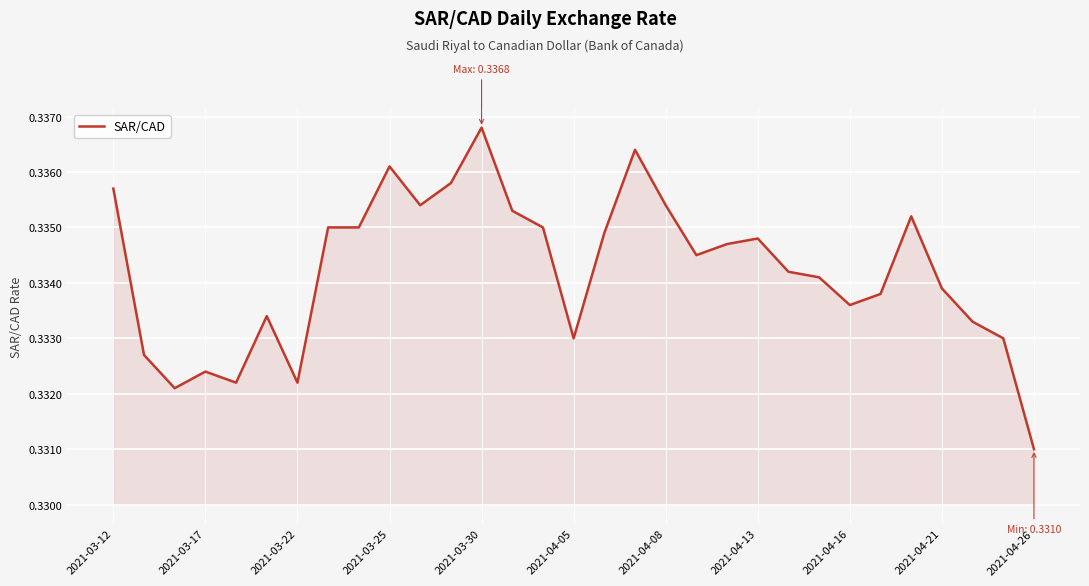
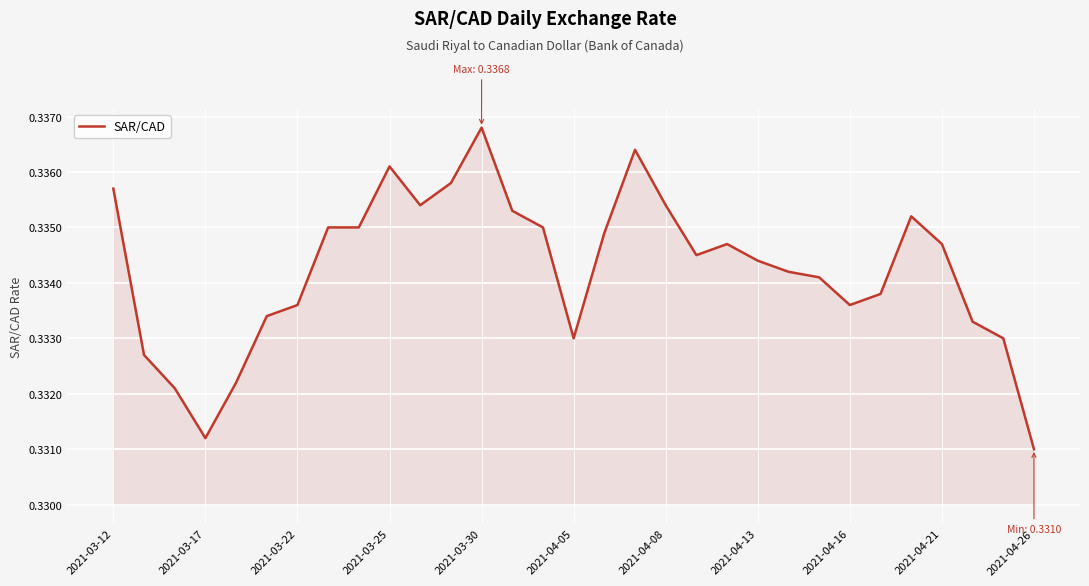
  {
    "2021-03-12": 0.3357,
-   "2021-03-17": 0.3324,
-   "2021-03-22": 0.3322,
+   "2021-03-17": 0.3312,
+   "2021-03-22": 0.3336,
    "2021-03-25": 0.3361,
    "2021-04-05": 0.3330,
    "2021-04-08": 0.3354,
-   "2021-04-13": 0.3348,
+   "2021-04-13": 0.3344,
    "2021-04-16": 0.3336,
-   "2021-04-21": 0.3339
+   "2021-04-21": 0.3347
  }
